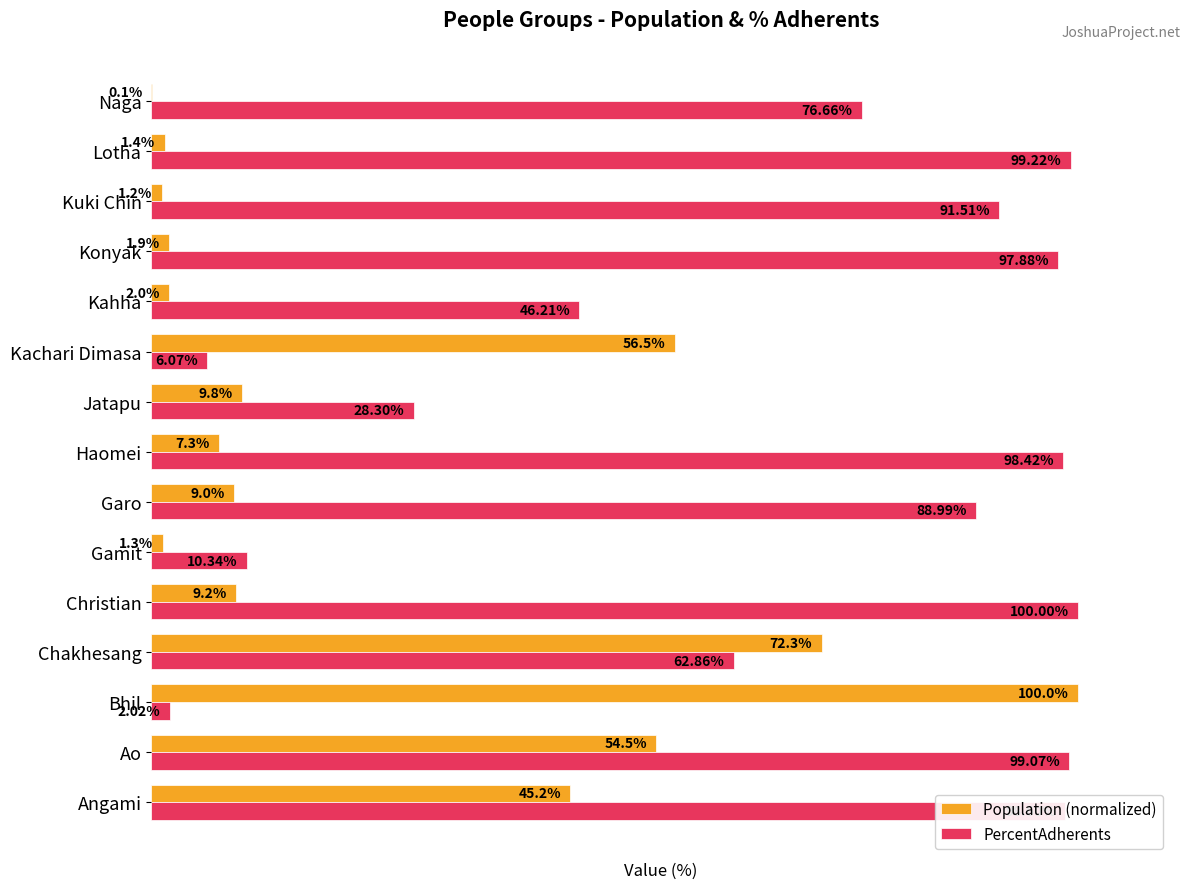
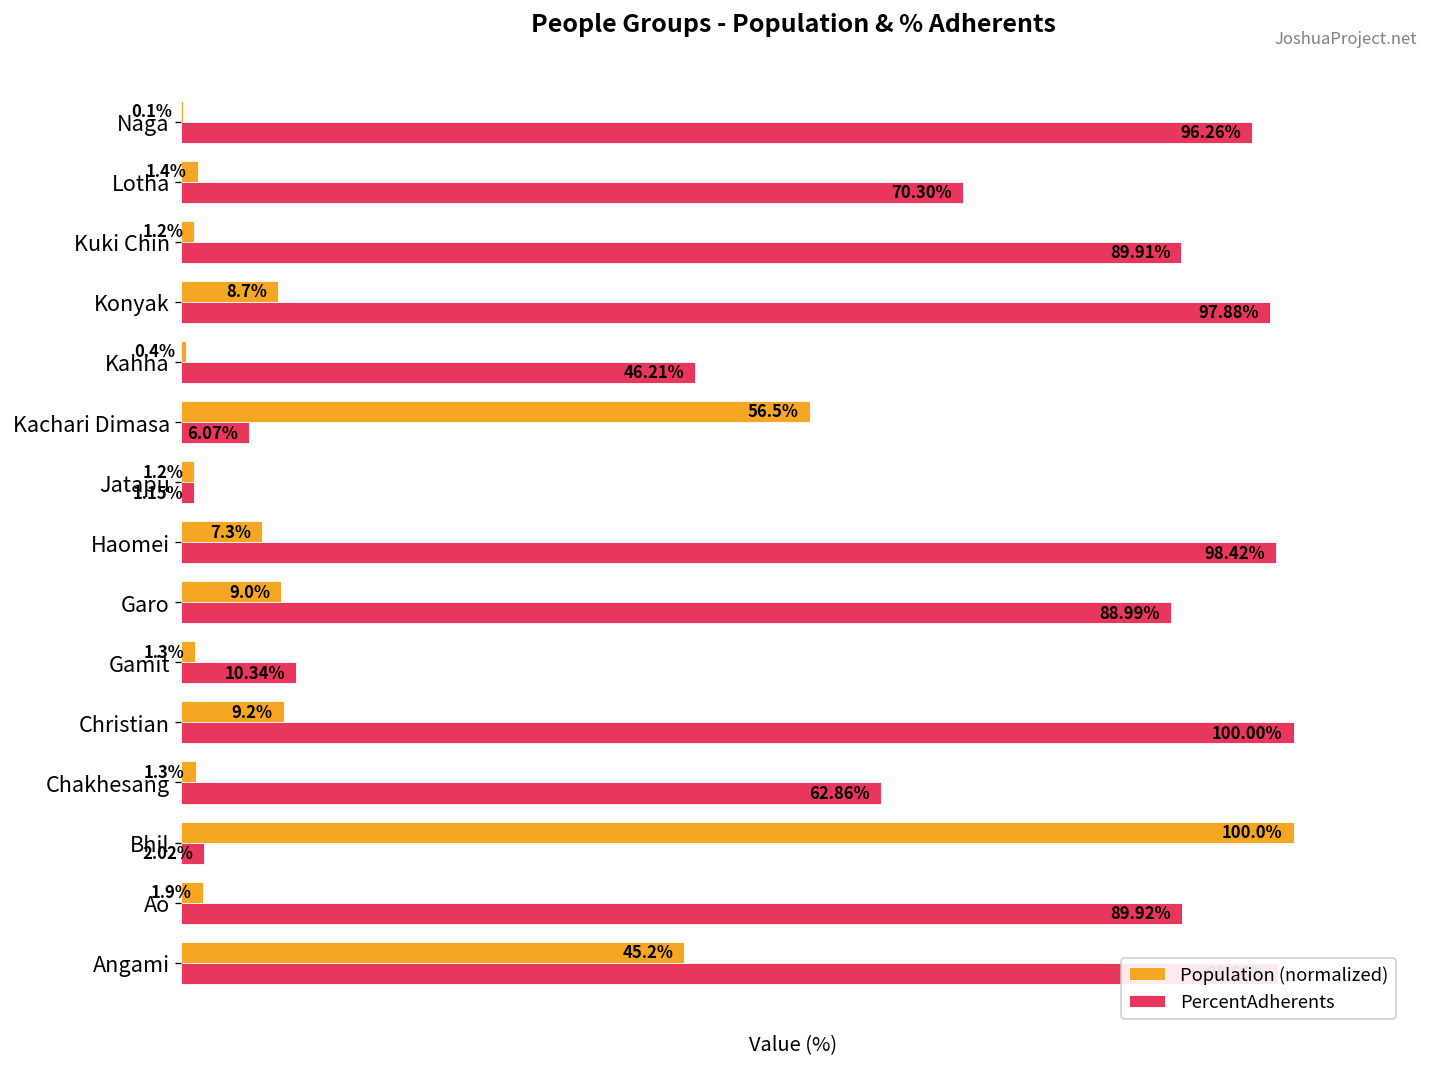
  {
    "Population (normalized)": {
      "Naga": "0.1%",
      "Lotha": "1.4%",
      "Kuki Chin": "1.2%",
-     "Konyak": "1.9%",
-     "Kahha": "2.0%",
+     "Konyak": "8.7%",
+     "Kahha": "0.4%",
      "Kachari Dimasa": "56.5%",
-     "Jatapu": "9.8%",
+     "Jatapu": "1.2%",
      "Haomei": "7.3%",
      "Garo": "9.0%",
      "Gamit": "1.3%",
      "Christian": "9.2%",
-     "Chakhesang": "72.3%",
+     "Chakhesang": "1.3%",
      "Bhil": "100.0%",
-     "Ao": "54.5%",
+     "Ao": "1.9%",
      "Angami": "45.2%"
    },
    "PercentAdherents": {
-     "Naga": "76.66%",
-     "Lotha": "99.22%",
-     "Kuki Chin": "91.51%",
+     "Naga": "96.26%",
+     "Lotha": "70.30%",
+     "Kuki Chin": "89.91%",
      "Konyak": "97.88%",
      "Kahha": "46.21%",
      "Kachari Dimasa": "6.07%",
-     "Jatapu": "28.30%",
+     "Jatapu": "1.15%",
      "Haomei": "98.42%",
      "Garo": "88.99%",
      "Gamit": "10.34%",
      "Christian": "100.00%",
      "Chakhesang": "62.86%",
      "Bhil": "2.02%",
-     "Ao": "99.07%"
+     "Ao": "89.92%"
    }
  }
